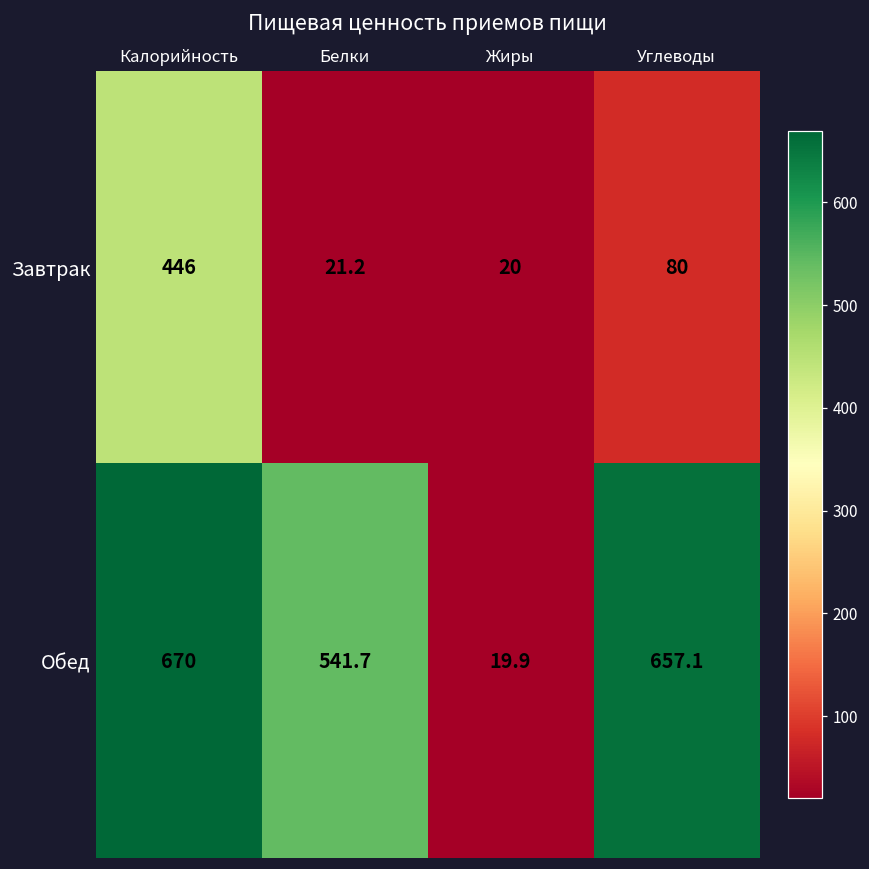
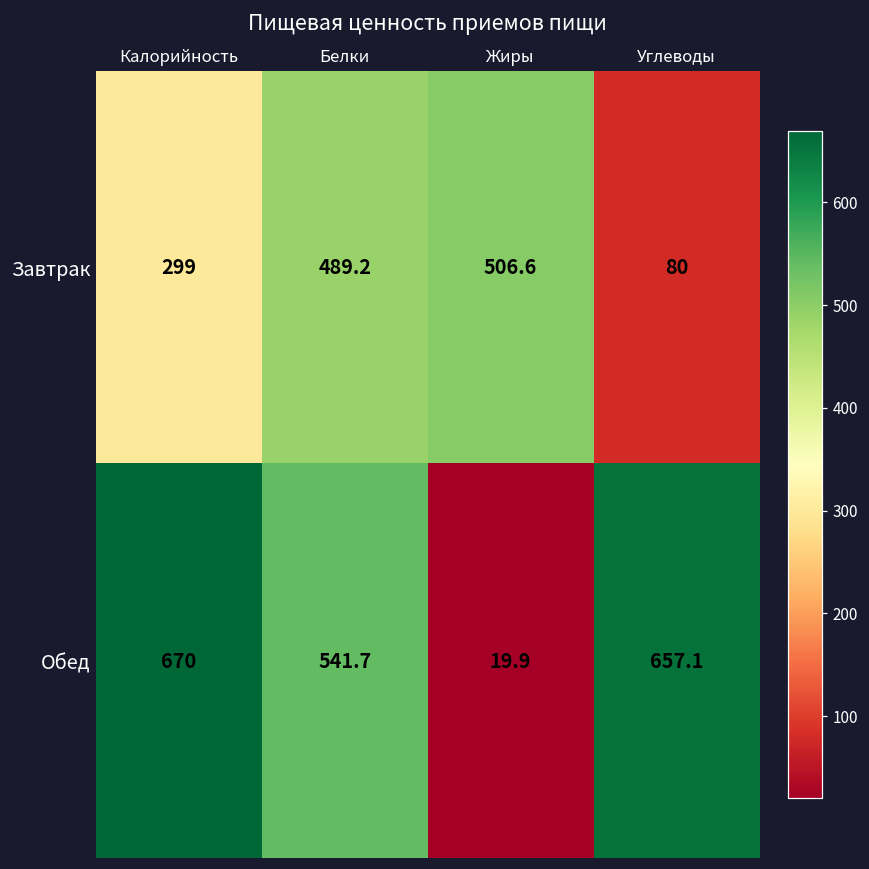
  {
    "Завтрак": {
-     "Калорийность": 446,
-     "Белки": 21.2,
-     "Жиры": 20,
+     "Калорийность": 299,
+     "Белки": 489.2,
+     "Жиры": 506.6,
      "Углеводы": 80
    },
    "Обед": {
      "Калорийность": 670,
      "Белки": 541.7,
      "Жиры": 19.9,
      "Углеводы": 657.1
    }
  }
